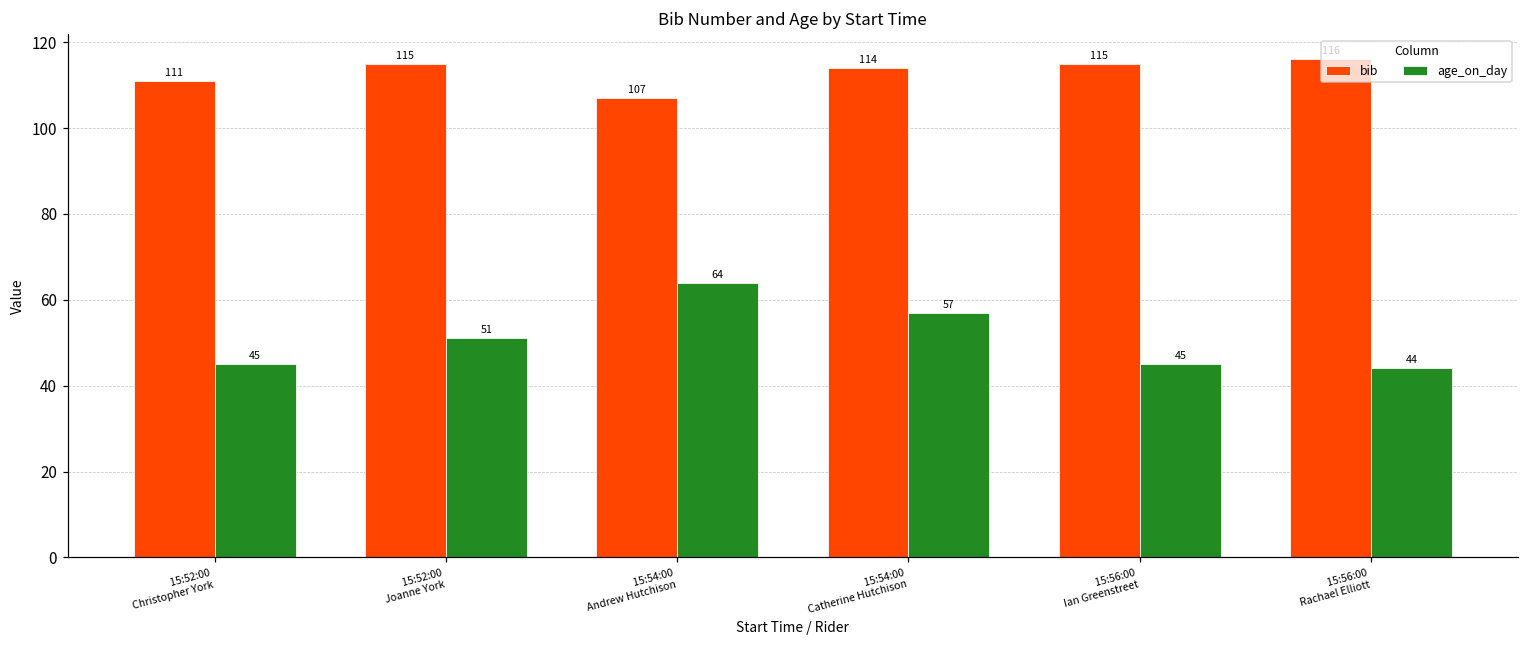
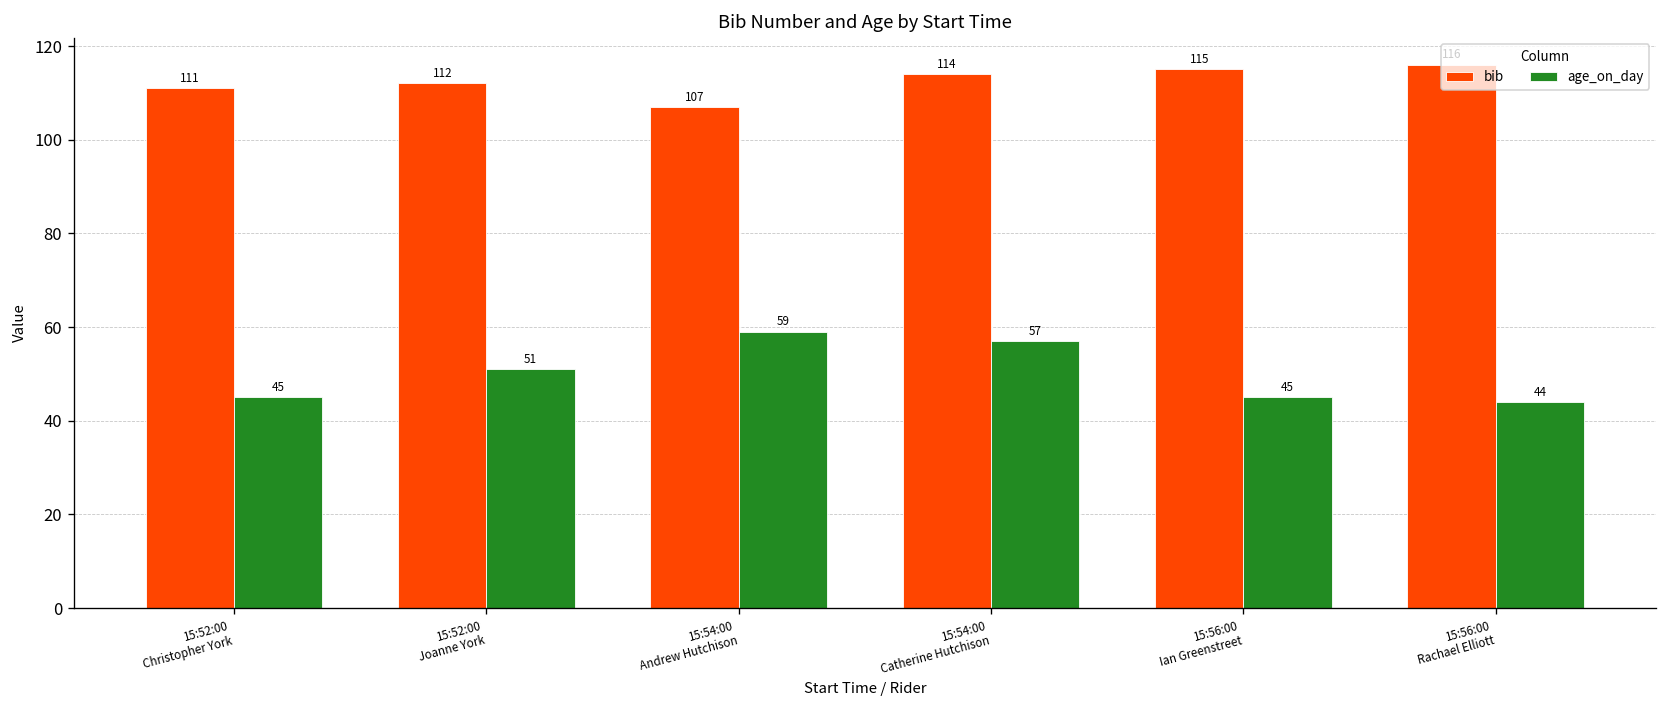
  {
    "bib": {
      "15:52:00 Christopher York": 111,
-     "15:52:00 Joanne York": 115,
+     "15:52:00 Joanne York": 112,
      "15:54:00 Andrew Hutchison": 107,
      "15:54:00 Catherine Hutchison": 114,
      "15:56:00 Ian Greenstreet": 115
    },
    "age_on_day": {
      "15:52:00 Christopher York": 45,
      "15:52:00 Joanne York": 51,
-     "15:54:00 Andrew Hutchison": 64,
+     "15:54:00 Andrew Hutchison": 59,
      "15:54:00 Catherine Hutchison": 57,
      "15:56:00 Ian Greenstreet": 45,
      "15:56:00 Rachael Elliott": 44
    }
  }
